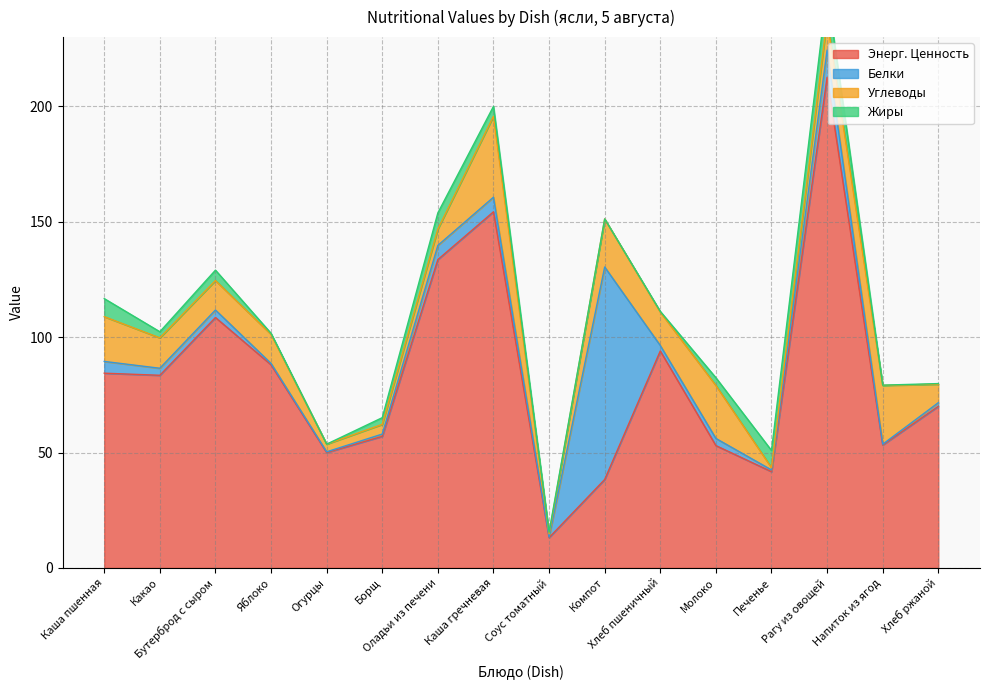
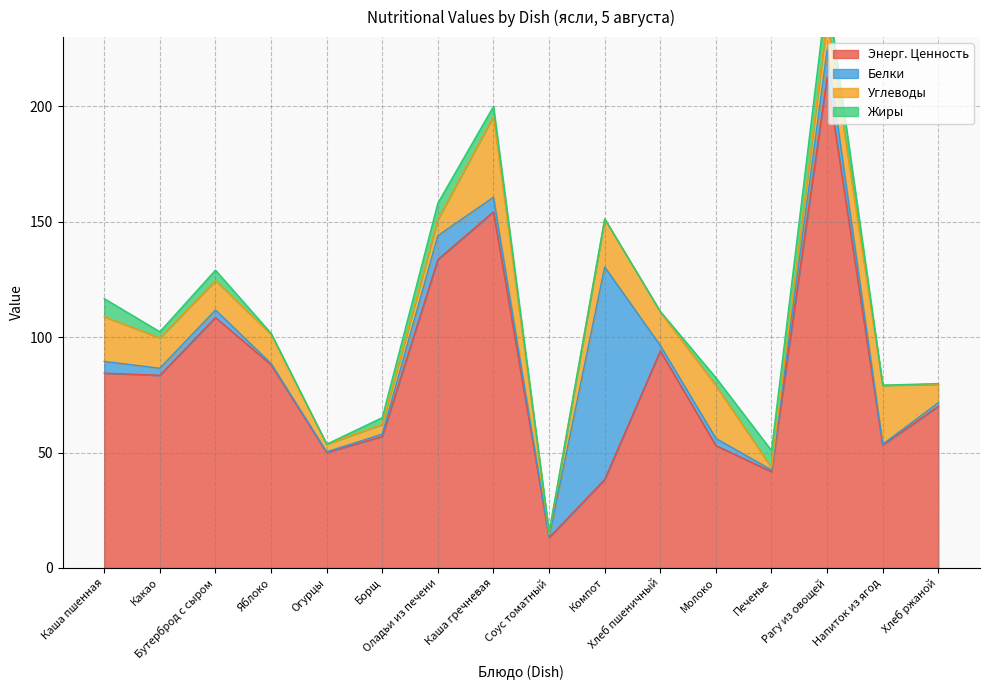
  {
    "Энерг. Ценность": {
      "Каша пшенная": 84,
      "Какао": 83,
      "Бутерброд с сыром": 109,
      "Оладьи из печени": 134,
      "Каша гречневая": 154,
      "Компот": 38,
      "Хлеб пшеничный": 94,
      "Молоко": 53,
      "Рагу из овощей": 213,
      "Хлеб ржаной": 70
    },
    "Белки": {
      "Каша пшенная": 5,
      "Какао": 3,
      "Бутерброд с сыром": 3,
-     "Оладьи из печени": 6,
+     "Оладьи из печени": 10,
      "Каша гречневая": 6,
      "Компот": 92,
      "Хлеб пшеничный": 2,
      "Молоко": 3,
      "Рагу из овощей": 12,
      "Хлеб ржаной": 2
    },
    "Углеводы": {
      "Каша пшенная": 19,
      "Какао": 13,
      "Бутерброд с сыром": 13,
      "Борщ": 4,
      "Оладьи из печени": 7,
      "Каша гречневая": 35,
      "Молоко": 23
    },
    "Жиры": {
      "Каша пшенная": 8,
      "Какао": 3,
      "Бутерброд с сыром": 4,
      "Борщ": 3,
      "Оладьи из печени": 7,
      "Каша гречневая": 4,
      "Молоко": 3,
      "Печенье": 7
    }
  }
